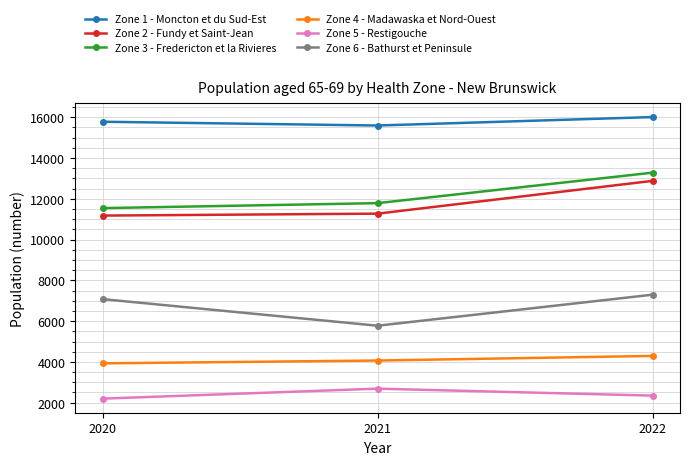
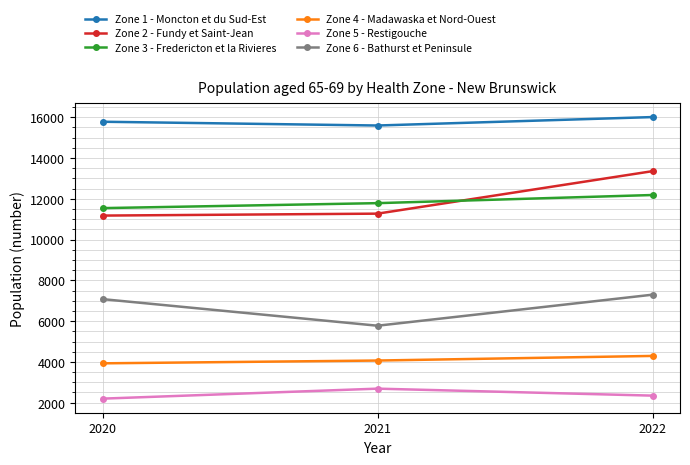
  {
    "Zone 1 - Moncton et du Sud-Est": {
      "2020": 15800,
      "2021": 15600,
      "2022": 16000
    },
    "Zone 2 - Fundy et Saint-Jean": {
      "2020": 11200,
      "2021": 11300,
-     "2022": 12900
+     "2022": 13400
    },
    "Zone 3 - Fredericton et la Rivieres": {
      "2020": 11500,
      "2021": 11800,
-     "2022": 13300
+     "2022": 12200
    },
    "Zone 4 - Madawaska et Nord-Ouest": {
      "2020": 3900,
      "2021": 4100,
      "2022": 4300
    },
    "Zone 5 - Restigouche": {
      "2020": 2200,
      "2021": 2700,
      "2022": 2300
    },
    "Zone 6 - Bathurst et Peninsule": {
      "2020": 7100,
      "2021": 5800,
      "2022": 7300
    }
  }
